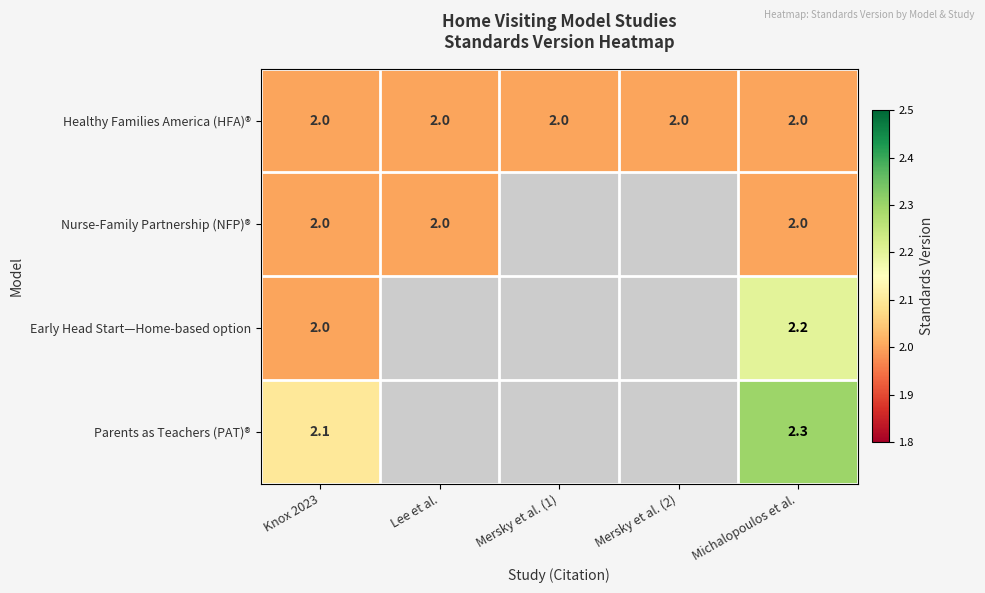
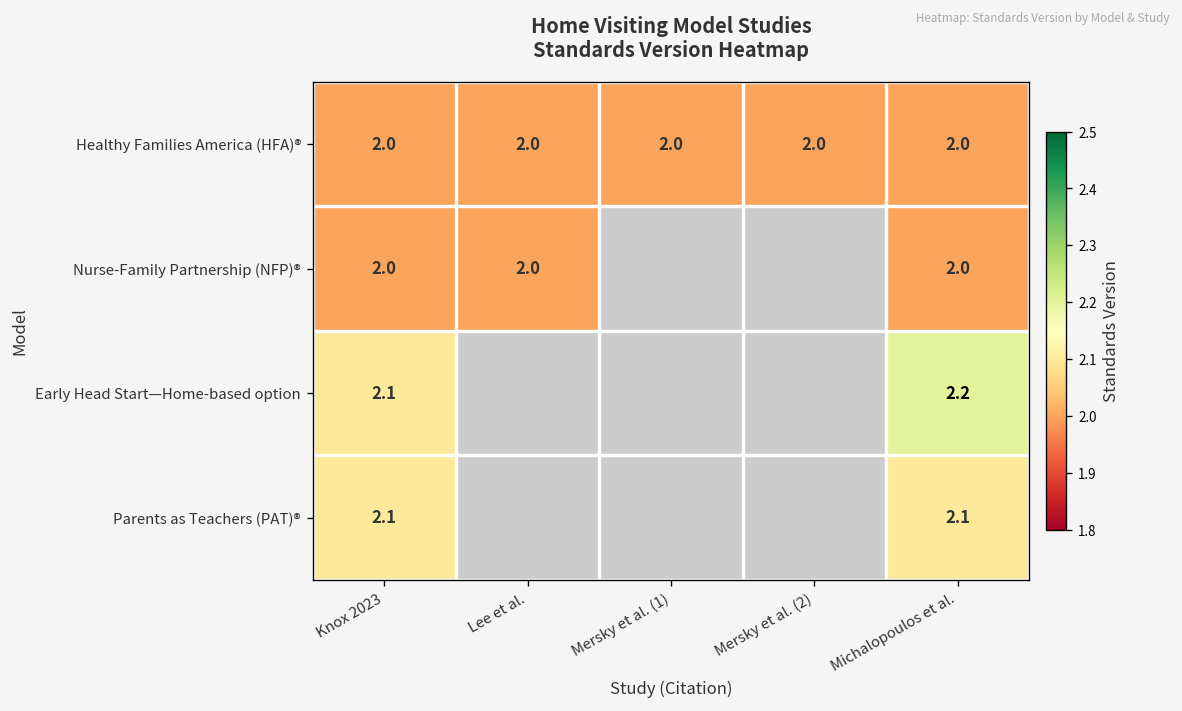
  {
    "Healthy Families America (HFA)®": {
      "Knox 2023": 2.0,
      "Lee et al.": 2.0,
      "Mersky et al. (1)": 2.0,
      "Mersky et al. (2)": 2.0,
      "Michalopoulos et al.": 2.0
    },
    "Nurse-Family Partnership (NFP)®": {
      "Knox 2023": 2.0,
      "Lee et al.": 2.0,
      "Michalopoulos et al.": 2.0
    },
    "Early Head Start—Home-based option": {
-     "Knox 2023": 2.0,
+     "Knox 2023": 2.1,
      "Michalopoulos et al.": 2.2
    },
    "Parents as Teachers (PAT)®": {
      "Knox 2023": 2.1,
-     "Michalopoulos et al.": 2.3
+     "Michalopoulos et al.": 2.1
    }
  }
